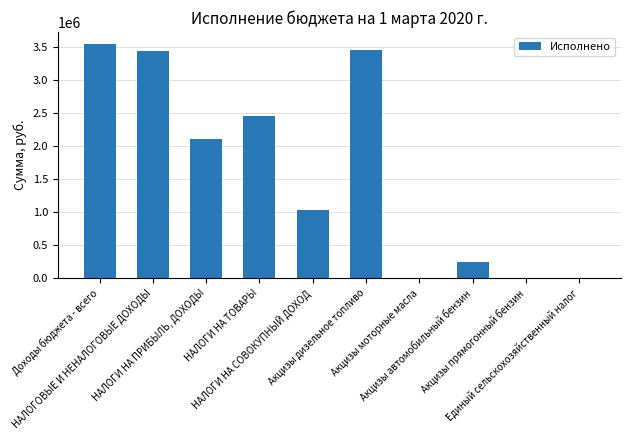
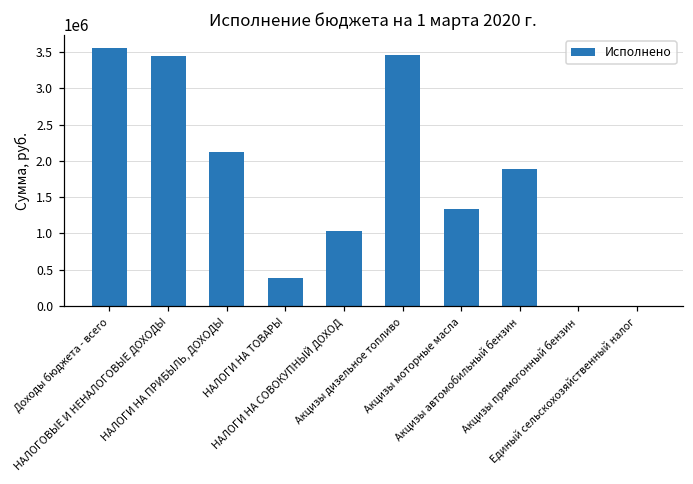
  {
    "Доходы бюджета - всего": 3600000,
    "НАЛОГОВЫЕ И НЕНАЛОГОВЫЕ ДОХОДЫ": 3400000,
    "НАЛОГИ НА ПРИБЫЛЬ, ДОХОДЫ": 2100000,
-   "НАЛОГИ НА ТОВАРЫ": 2500000,
+   "НАЛОГИ НА ТОВАРЫ": 400000,
    "НАЛОГИ НА СОВОКУПНЫЙ ДОХОД": 1000000,
    "Акцизы дизельное топливо": 3500000,
-   "Акцизы моторные масла": 0,
-   "Акцизы автомобильный бензин": 200000,
+   "Акцизы моторные масла": 1300000,
+   "Акцизы автомобильный бензин": 1900000,
    "Акцизы прямогонный бензин": 0,
    "Единый сельскохозяйственный налог": 0
  }
